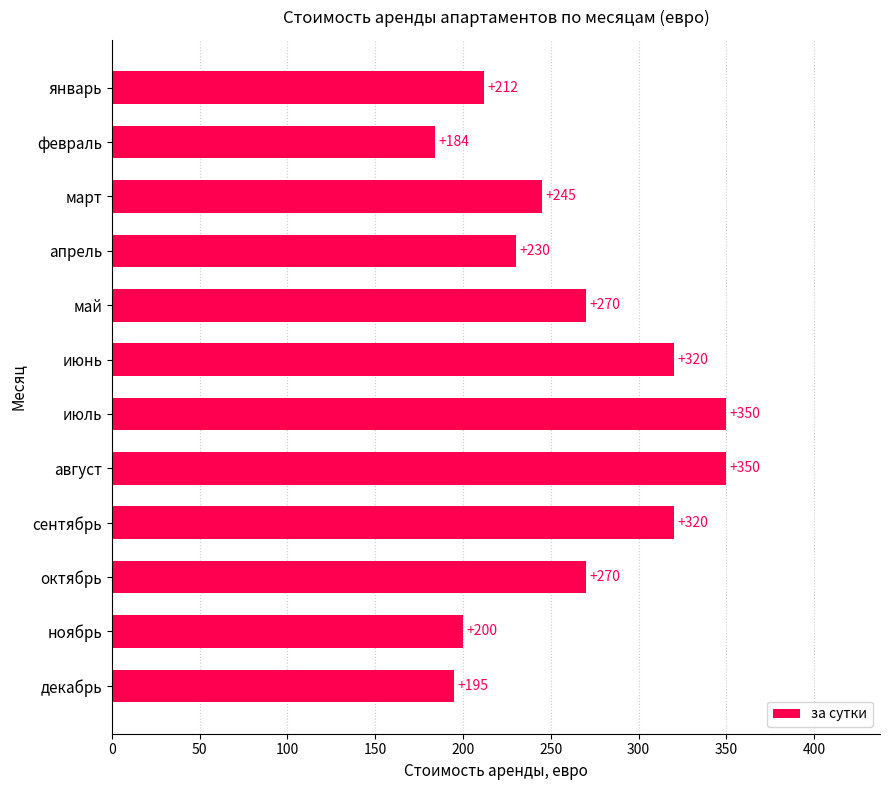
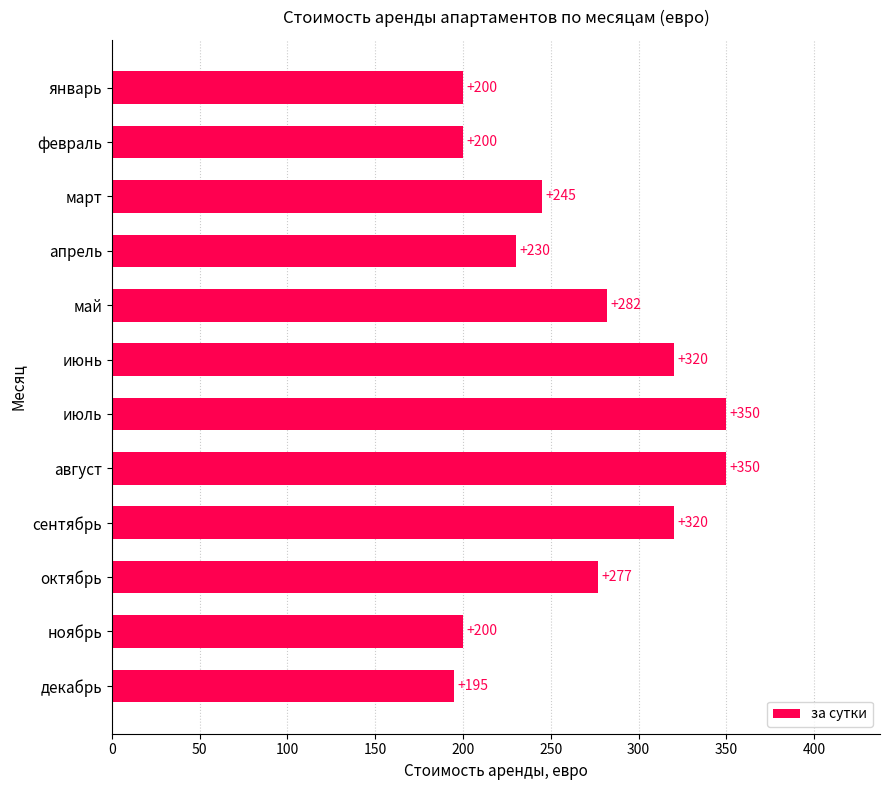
  {
-   "январь": "+212",
-   "февраль": "+184",
+   "январь": "+200",
+   "февраль": "+200",
    "март": "+245",
    "апрель": "+230",
-   "май": "+270",
+   "май": "+282",
    "июнь": "+320",
    "июль": "+350",
    "август": "+350",
    "сентябрь": "+320",
-   "октябрь": "+270",
+   "октябрь": "+277",
    "ноябрь": "+200",
    "декабрь": "+195"
  }
